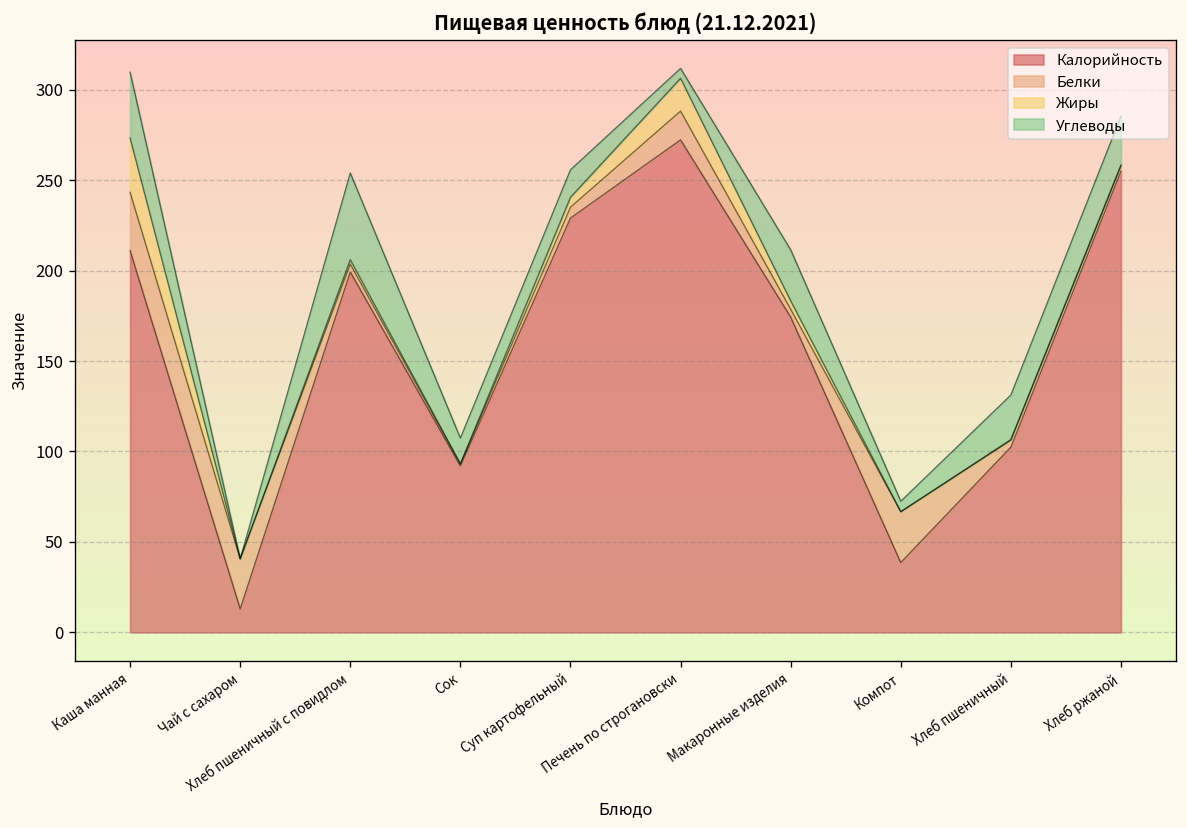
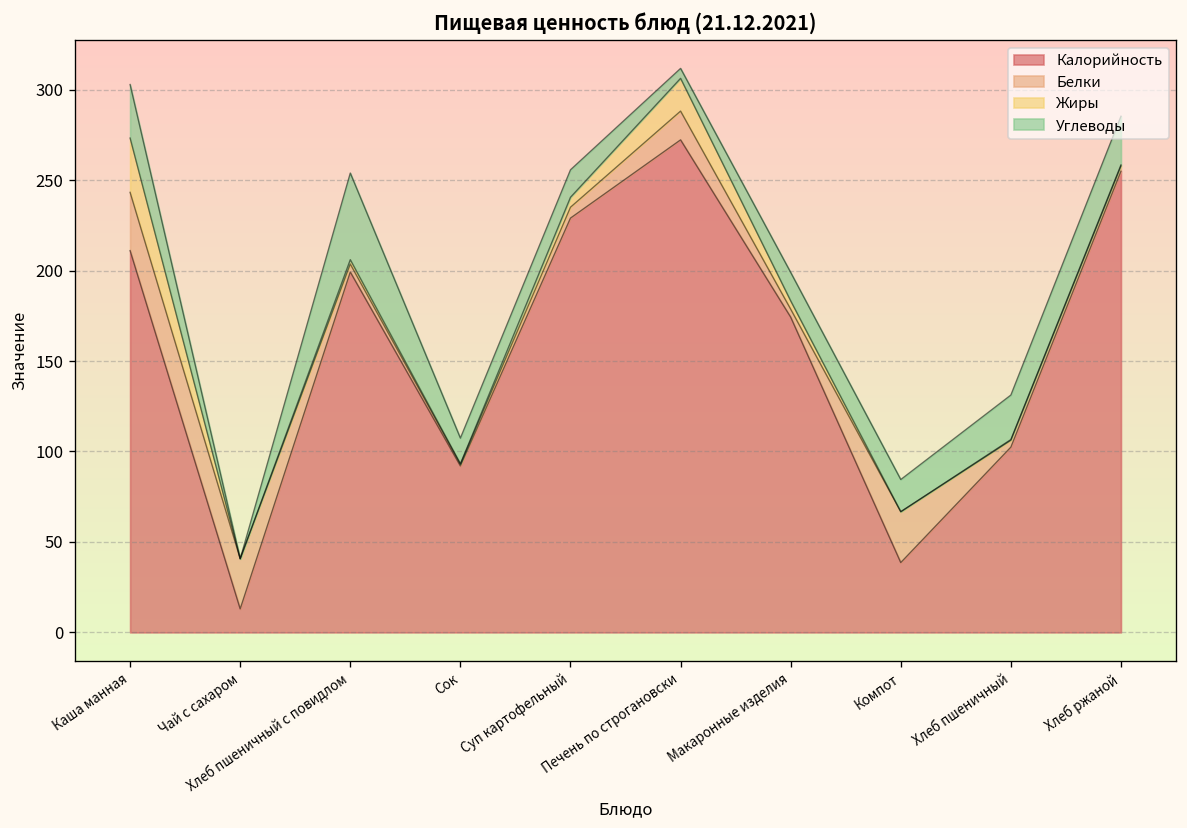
  {
    "Калорийность": {
      "Каша манная": 211,
      "Чай с сахаром": 13,
      "Хлеб пшеничный с повидлом": 199,
      "Суп картофельный": 229,
      "Печень по строгановски": 272,
      "Макаронные изделия": 174,
      "Компот": 39,
      "Хлеб пшеничный": 102,
      "Хлеб ржаной": 255
    },
    "Углеводы": {
-     "Каша манная": 36,
+     "Каша манная": 30,
      "Хлеб пшеничный с повидлом": 48,
      "Сок": 14,
      "Суп картофельный": 15,
      "Печень по строгановски": 6,
-     "Макаронные изделия": 28,
-     "Компот": 6,
+     "Макаронные изделия": 16,
+     "Компот": 18,
      "Хлеб пшеничный": 25
    }
  }
